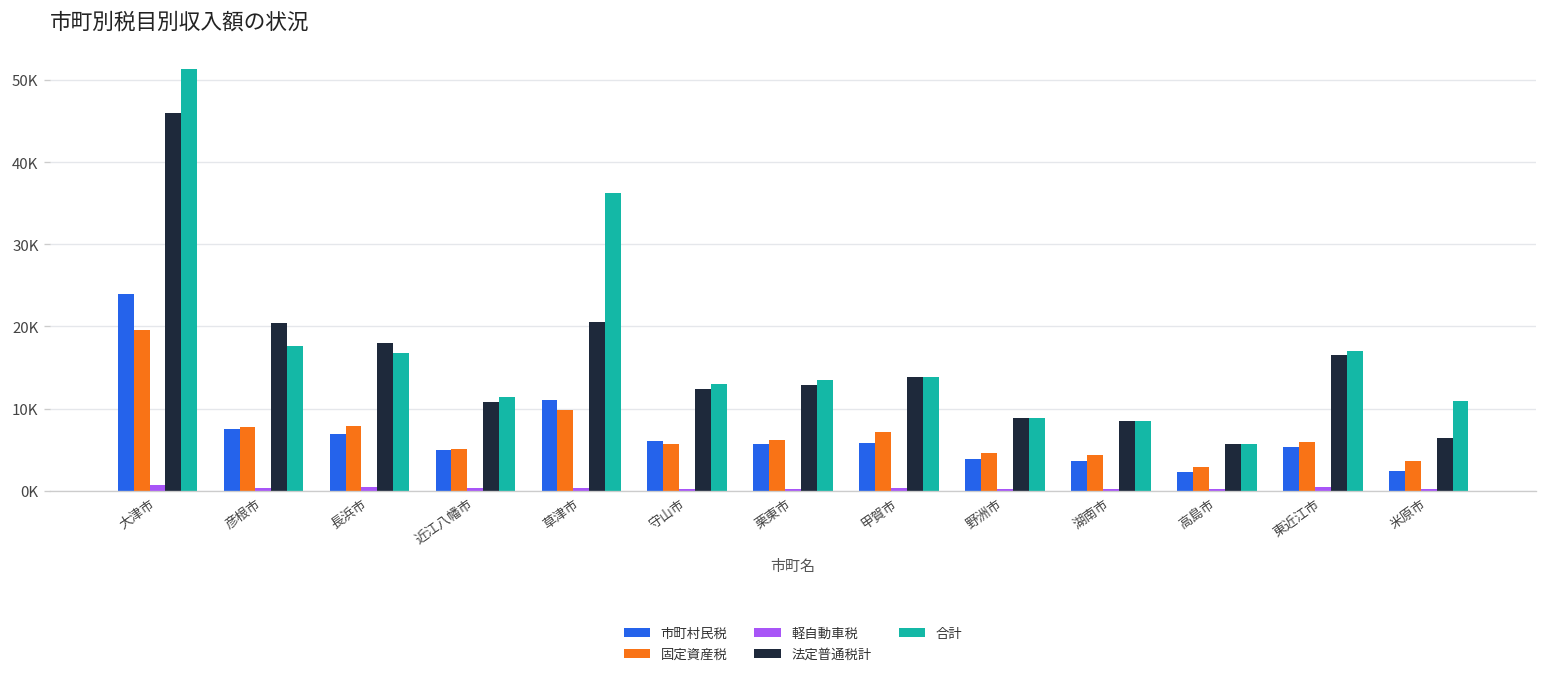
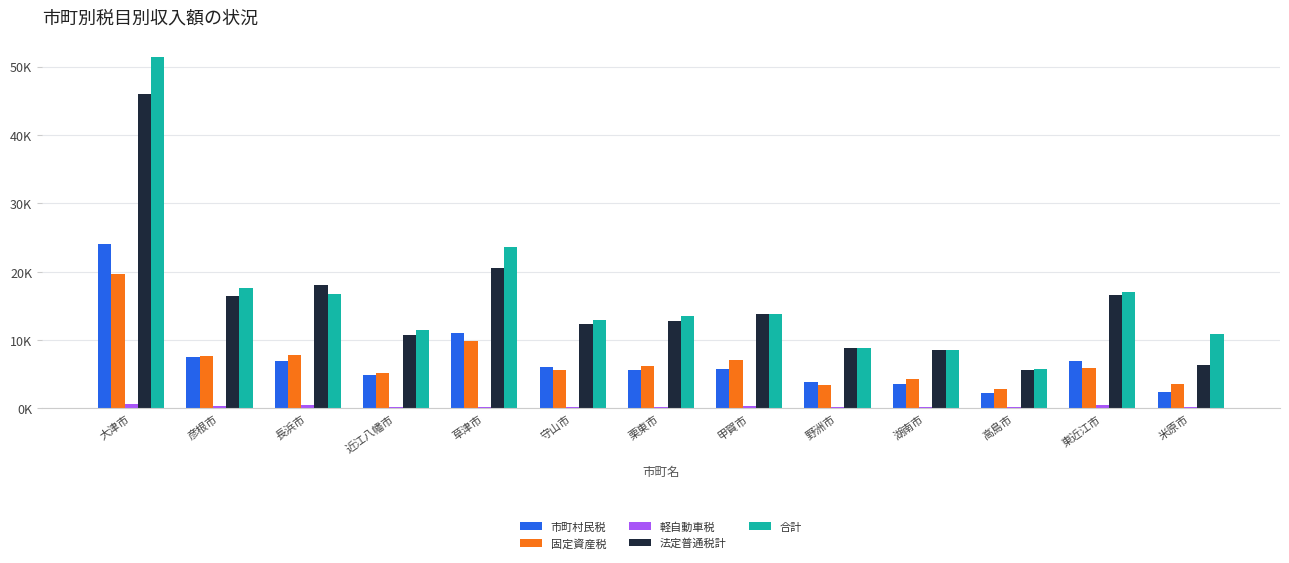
  {
    "市町村民税": {
      "大津市": 24000,
      "彦根市": 8000,
      "長浜市": 7000,
      "近江八幡市": 5000,
      "草津市": 11000,
      "守山市": 6000,
      "栗東市": 6000,
      "甲賀市": 6000,
      "野洲市": 4000,
      "湖南市": 4000,
      "高島市": 2000,
-     "東近江市": 5000,
+     "東近江市": 7000,
      "米原市": 2000
    },
    "固定資産税": {
      "大津市": 20000,
      "彦根市": 8000,
      "長浜市": 8000,
      "近江八幡市": 5000,
      "草津市": 10000,
      "守山市": 6000,
      "栗東市": 6000,
      "甲賀市": 7000,
-     "野洲市": 5000,
+     "野洲市": 3000,
      "湖南市": 4000,
      "高島市": 3000,
      "東近江市": 6000,
      "米原市": 4000
    },
    "軽自動車税": {
      "大津市": 1000,
      "長浜市": 0,
      "東近江市": 0
    },
    "法定普通税計": {
      "大津市": 46000,
-     "彦根市": 20000,
+     "彦根市": 16000,
      "長浜市": 18000,
      "近江八幡市": 11000,
      "草津市": 21000,
      "守山市": 12000,
      "栗東市": 13000,
      "甲賀市": 14000,
      "野洲市": 9000,
      "湖南市": 9000,
      "高島市": 6000,
      "東近江市": 17000,
      "米原市": 6000
    },
    "合計": {
      "大津市": 51000,
      "彦根市": 18000,
      "長浜市": 17000,
      "近江八幡市": 11000,
-     "草津市": 36000,
+     "草津市": 24000,
      "守山市": 13000,
      "栗東市": 14000,
      "甲賀市": 14000,
      "野洲市": 9000,
      "湖南市": 9000,
      "高島市": 6000,
      "東近江市": 17000,
      "米原市": 11000
    }
  }
